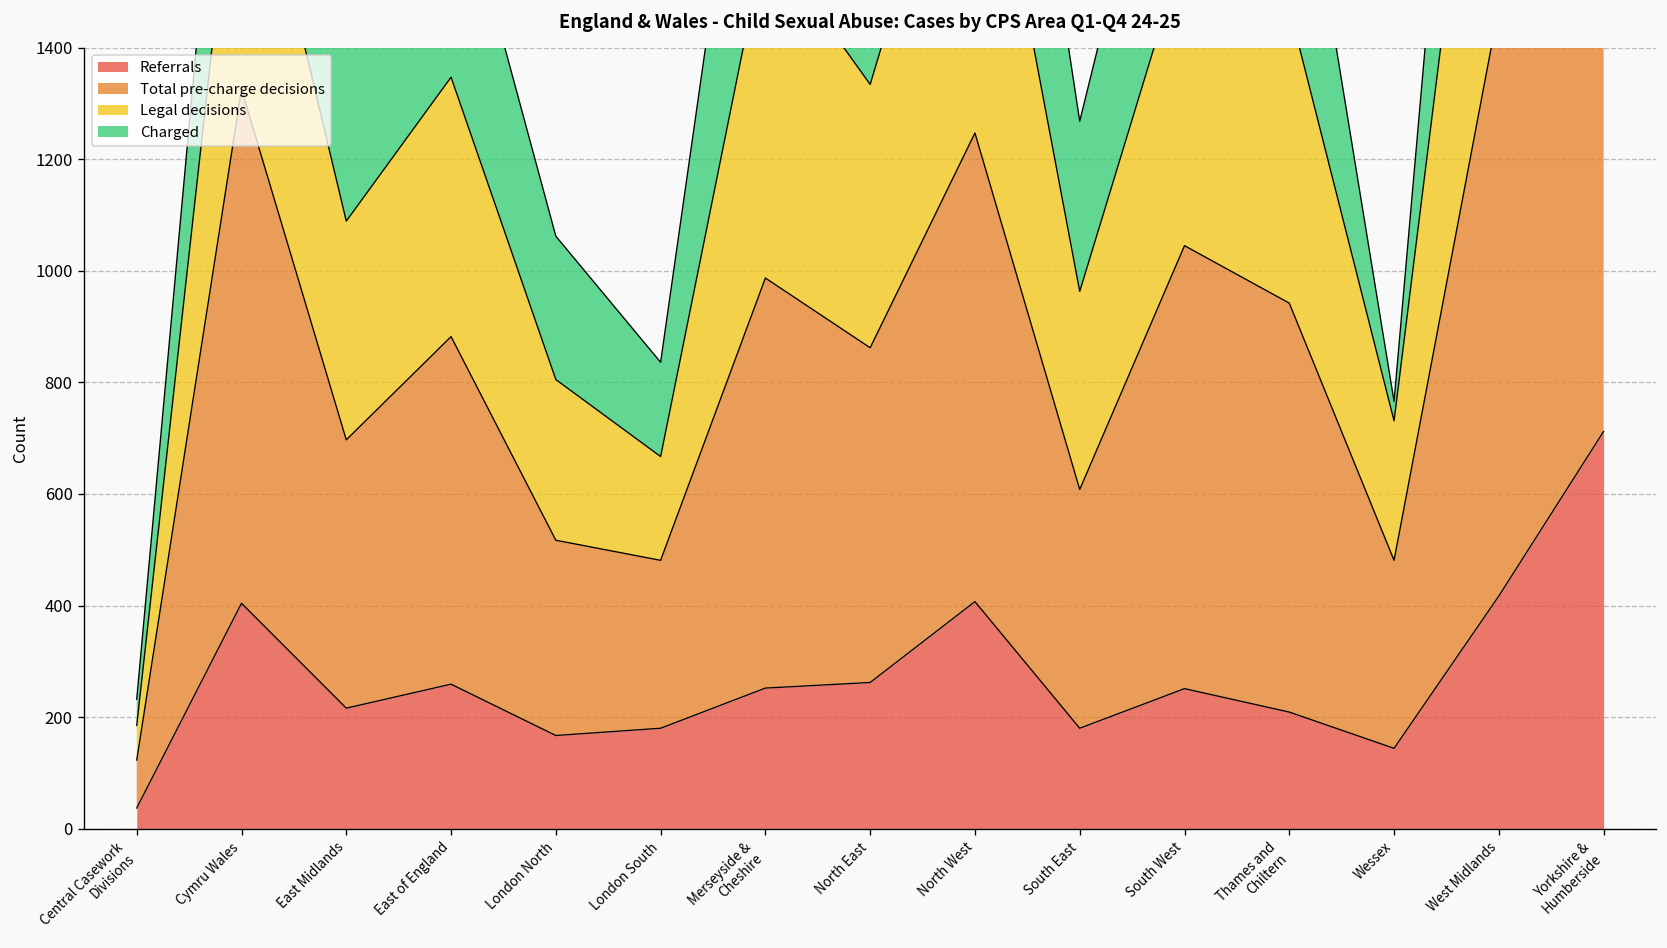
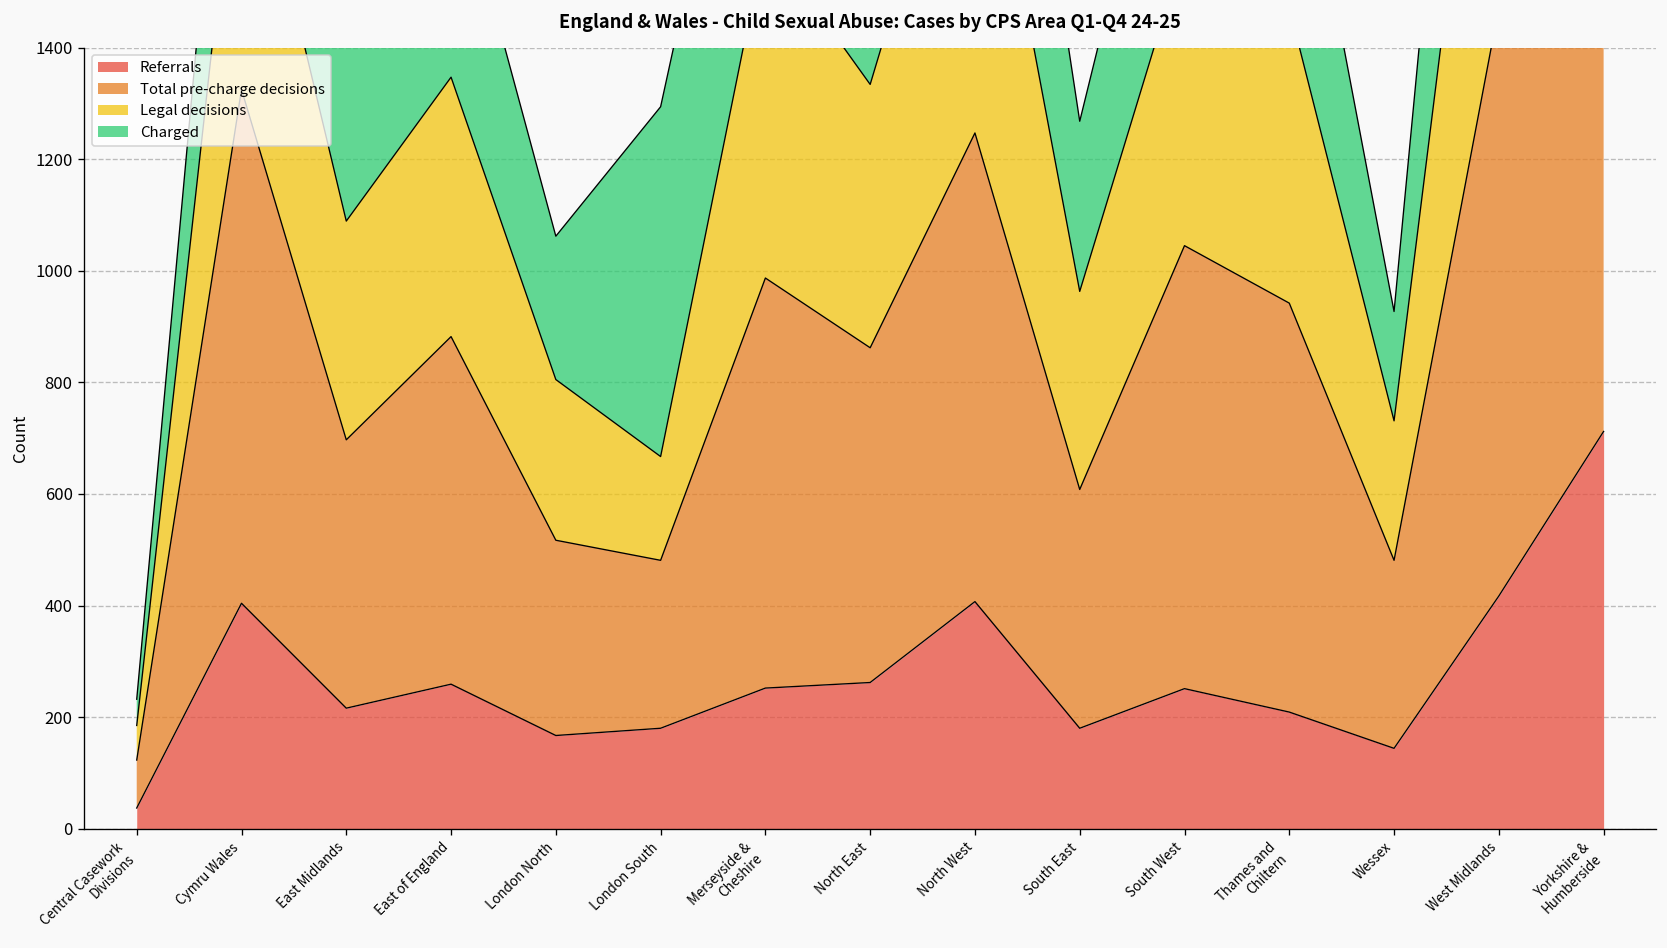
  {
    "Legal decisions": {
      "Central Casework Divisions": 60,
      "East Midlands": 390,
      "East of England": 470,
      "London North": 290,
      "London South": 190,
      "North East": 470,
      "South East": 360,
      "Wessex": 250
    },
    "Charged": {
      "Central Casework Divisions": 50,
      "London North": 260,
-     "London South": 170,
+     "London South": 630,
      "South East": 310,
-     "Wessex": 40
+     "Wessex": 200
    }
  }
